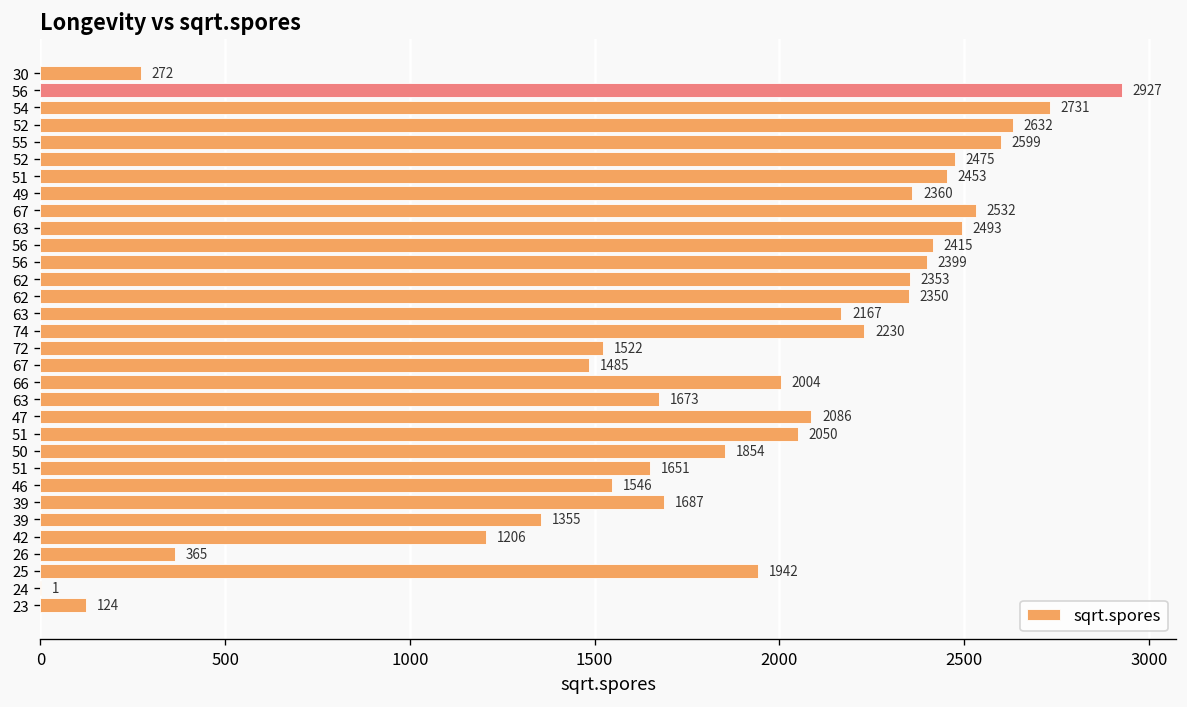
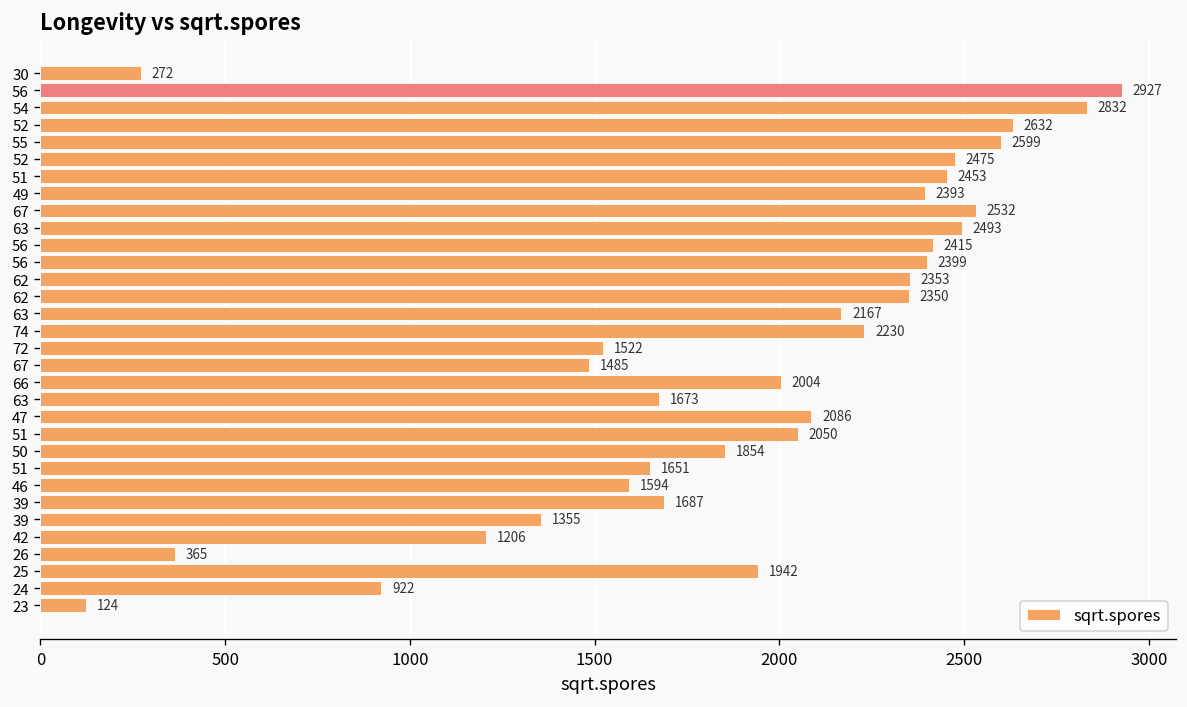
  {
    "30": 272,
-   "54": 2731,
+   "54": 2832,
    "55": 2599,
-   "49": 2360,
+   "49": 2393,
    "74": 2230,
    "72": 1522,
    "66": 2004,
    "47": 2086,
    "50": 1854,
-   "46": 1546,
+   "46": 1594,
    "42": 1206,
    "26": 365,
    "25": 1942,
-   "24": 1,
+   "24": 922,
    "23": 124
  }
